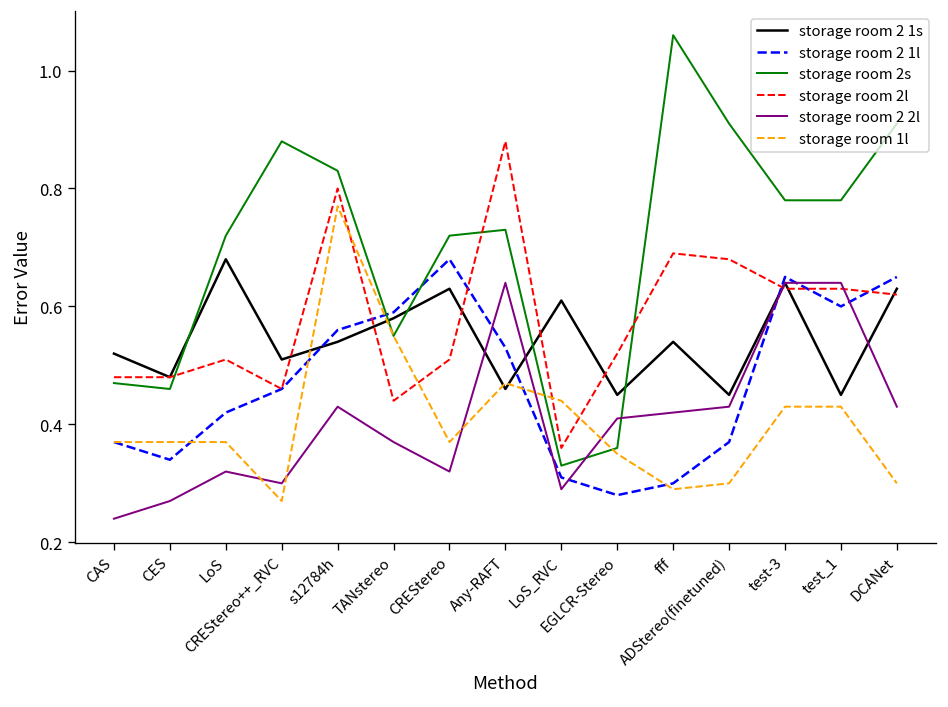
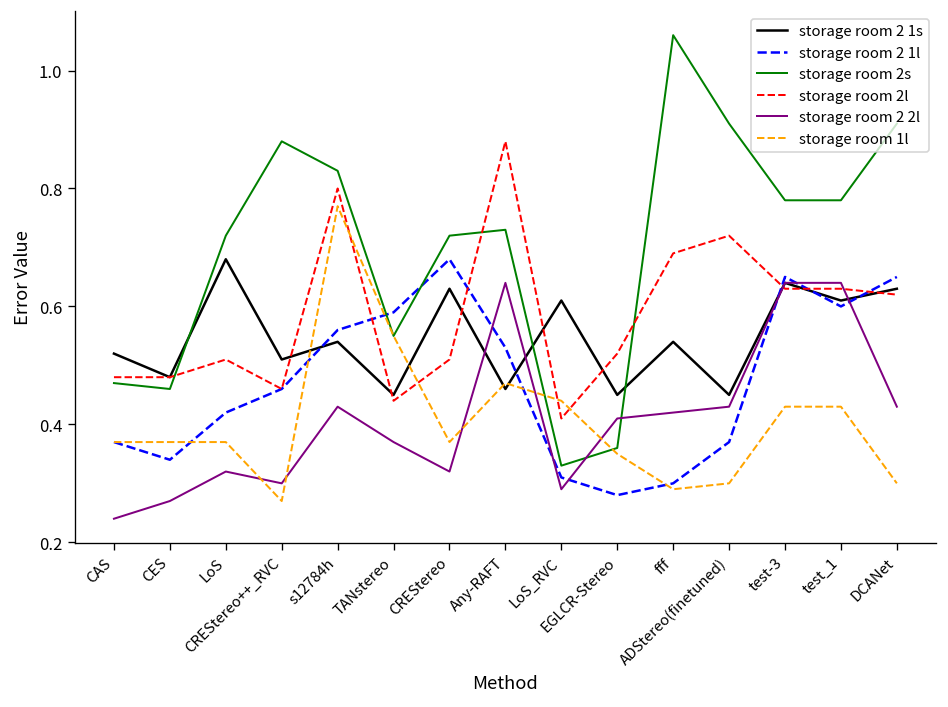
  {
    "storage room 2 1s": {
      "CAS": 0.52,
      "LoS": 0.68,
      "CREStereo++_RVC": 0.51,
      "s12784h": 0.54,
-     "TANstereo": 0.58,
+     "TANstereo": 0.45,
      "CREStereo": 0.63,
      "Any-RAFT": 0.46,
      "LoS_RVC": 0.61,
      "EGLCR-Stereo": 0.45,
      "fff": 0.54,
      "ADStereo(finetuned)": 0.45,
-     "test_1": 0.45,
+     "test_1": 0.61,
      "DCANet": 0.63
    },
    "storage room 2 1l": {
      "CES": 0.34,
      "LoS": 0.42,
      "s12784h": 0.56,
      "TANstereo": 0.59,
      "CREStereo": 0.68,
      "Any-RAFT": 0.53,
      "LoS_RVC": 0.31,
      "EGLCR-Stereo": 0.28,
      "fff": 0.30,
      "ADStereo(finetuned)": 0.37,
      "test-3": 0.65,
      "test_1": 0.60,
      "DCANet": 0.65
    },
    "storage room 2s": {
      "CAS": 0.47,
      "CES": 0.46,
      "LoS": 0.72,
      "CREStereo++_RVC": 0.88,
      "s12784h": 0.83,
      "CREStereo": 0.72,
      "Any-RAFT": 0.73,
      "LoS_RVC": 0.33,
      "EGLCR-Stereo": 0.36,
      "fff": 1.06,
      "ADStereo(finetuned)": 0.91,
      "test-3": 0.78,
      "test_1": 0.78
    },
    "storage room 2l": {
      "CAS": 0.48,
      "LoS": 0.51,
      "s12784h": 0.80,
      "TANstereo": 0.44,
      "CREStereo": 0.51,
      "Any-RAFT": 0.88,
-     "LoS_RVC": 0.36,
+     "LoS_RVC": 0.41,
      "EGLCR-Stereo": 0.52,
      "fff": 0.69,
-     "ADStereo(finetuned)": 0.68,
+     "ADStereo(finetuned)": 0.72,
      "test-3": 0.63,
      "test_1": 0.63,
      "DCANet": 0.62
    },
    "storage room 2 2l": {
      "CAS": 0.24,
      "CES": 0.27,
      "LoS": 0.32,
      "CREStereo++_RVC": 0.30,
      "s12784h": 0.43,
      "TANstereo": 0.37,
      "CREStereo": 0.32,
      "Any-RAFT": 0.64,
      "LoS_RVC": 0.29,
      "EGLCR-Stereo": 0.41,
      "fff": 0.42,
      "ADStereo(finetuned)": 0.43,
      "test_1": 0.64,
      "DCANet": 0.43
    },
    "storage room 1l": {
      "CES": 0.37,
      "LoS": 0.37,
      "CREStereo++_RVC": 0.27,
      "s12784h": 0.77,
      "CREStereo": 0.37,
      "Any-RAFT": 0.47,
      "LoS_RVC": 0.44,
      "EGLCR-Stereo": 0.35,
      "fff": 0.29,
      "ADStereo(finetuned)": 0.30,
      "test-3": 0.43,
      "test_1": 0.43,
      "DCANet": 0.30
    }
  }
